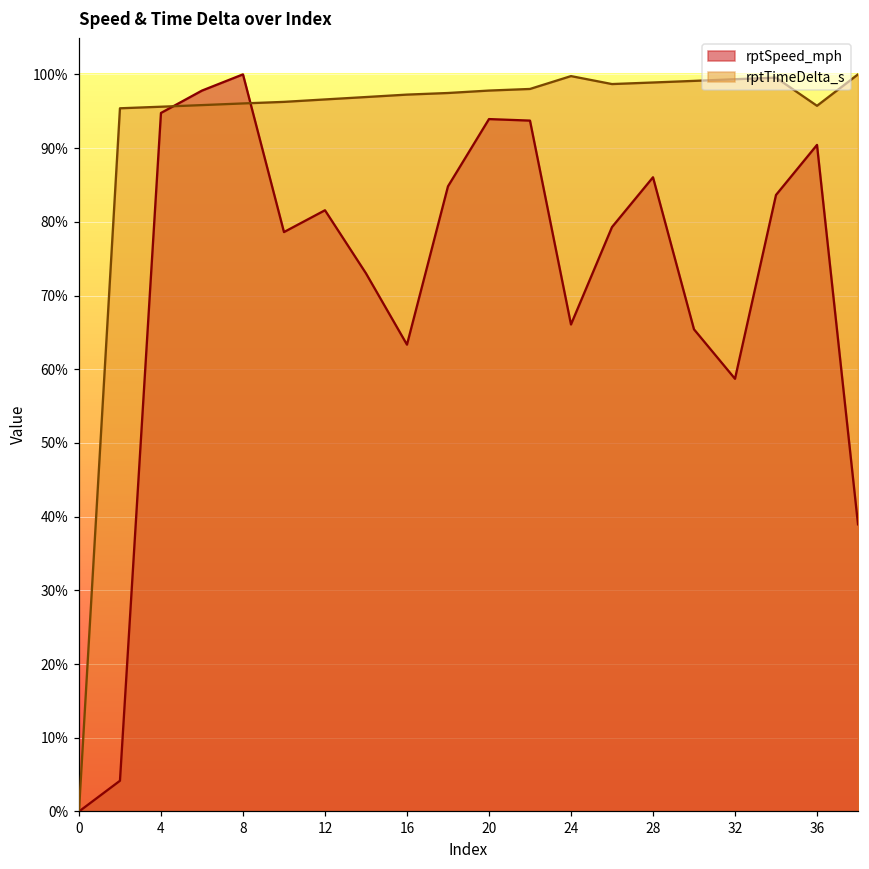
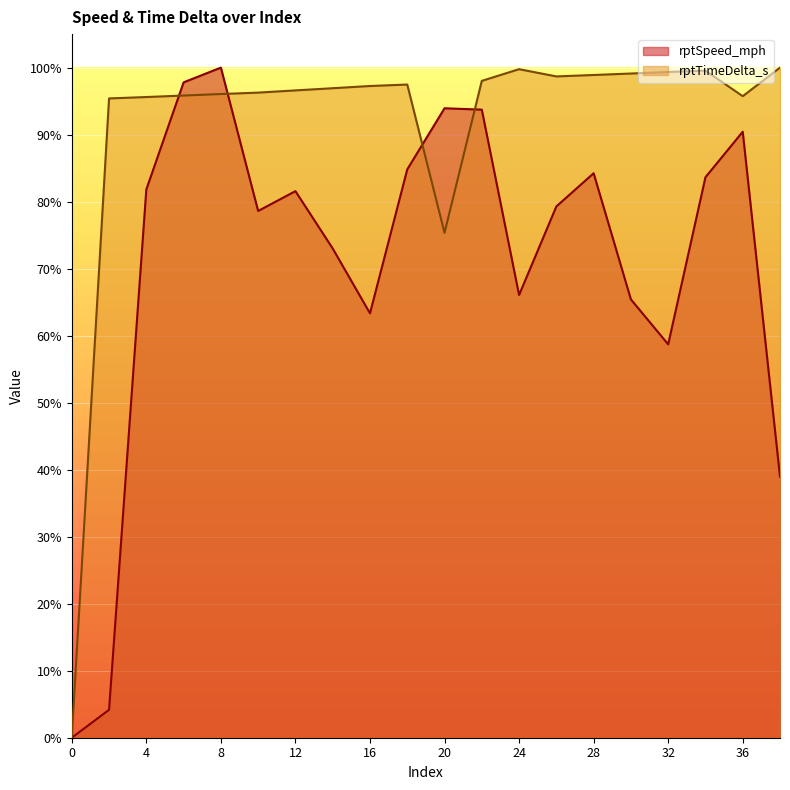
  {
    "rptSpeed_mph": {
-     "4": "95%",
+     "4": "82%",
      "8": "100%",
      "12": "82%",
      "16": "63%",
      "20": "94%",
      "24": "66%",
-     "28": "86%",
+     "28": "84%",
      "32": "59%",
      "36": "90%"
    },
    "rptTimeDelta_s": {
      "4": "96%",
      "8": "96%",
      "12": "97%",
      "16": "97%",
-     "20": "98%",
+     "20": "75%",
      "24": "100%",
      "28": "99%",
      "36": "96%"
    }
  }
